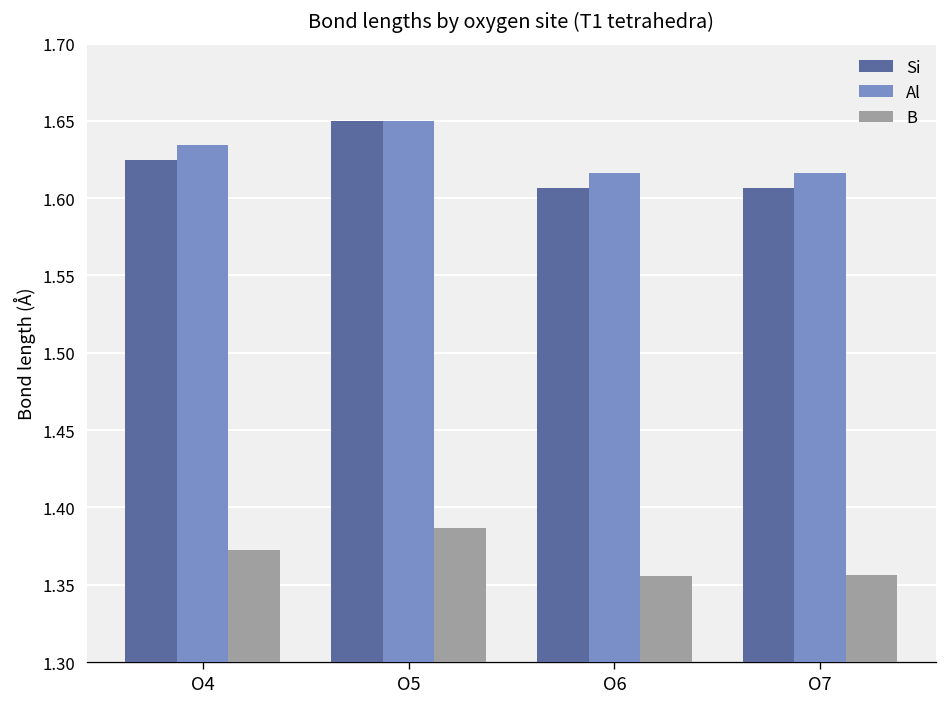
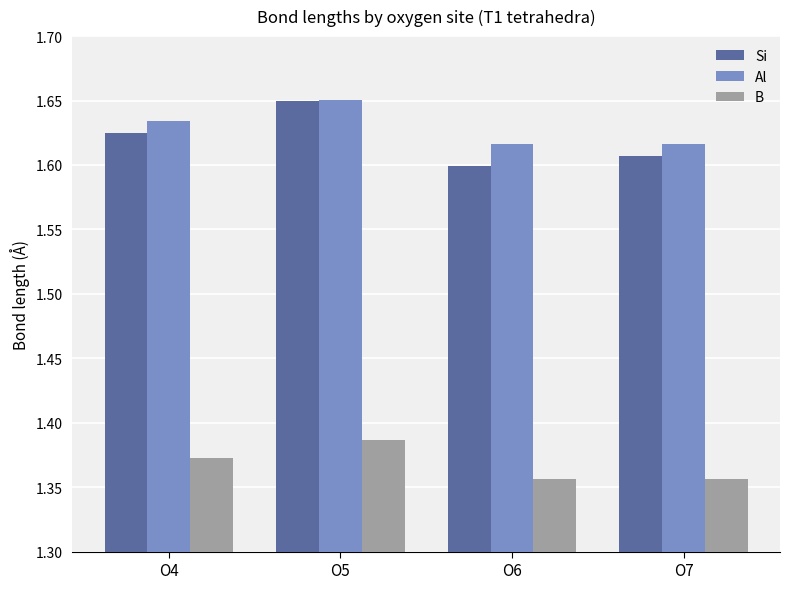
  {
    "Si": {
      "O4": 1.625,
      "O5": 1.650,
-     "O6": 1.607,
+     "O6": 1.599,
      "O7": 1.607
    }
  }
